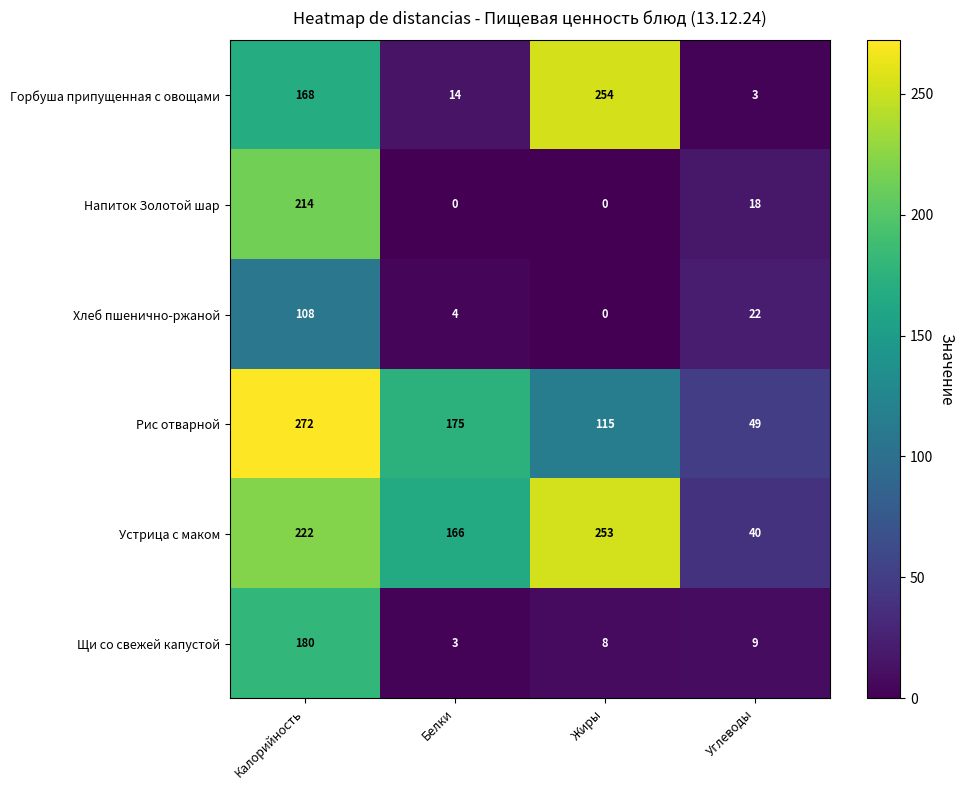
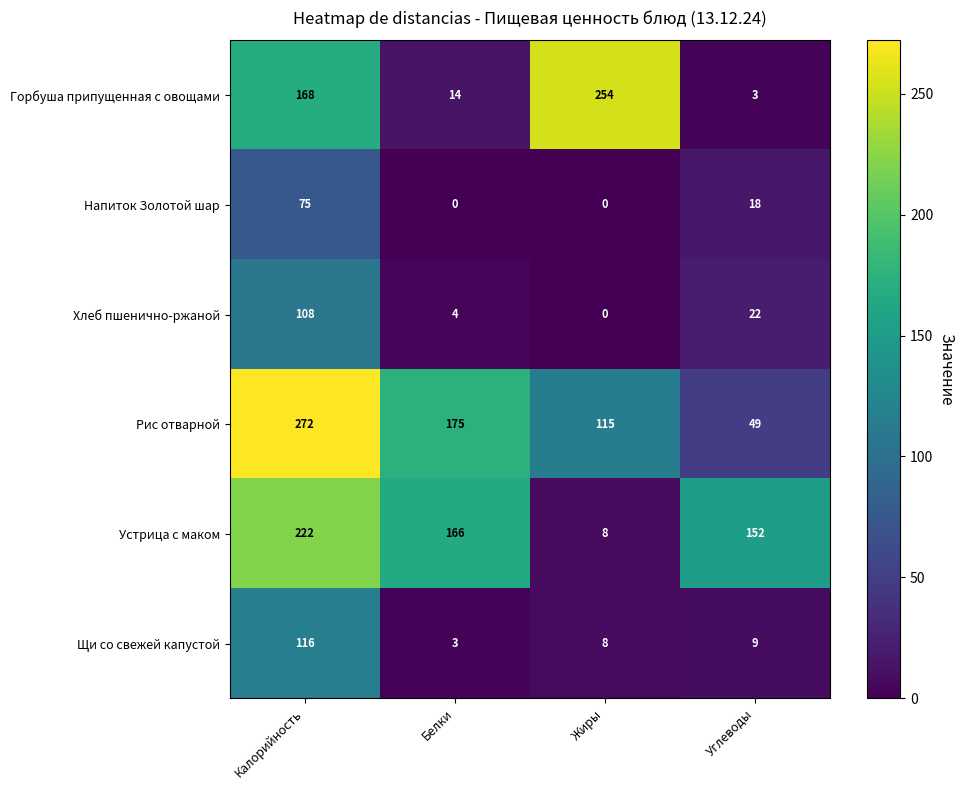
  {
    "Горбуша припущенная с овощами": {
      "Калорийность": 168,
      "Белки": 14,
      "Жиры": 254,
      "Углеводы": 3
    },
    "Напиток Золотой шар": {
-     "Калорийность": 214,
+     "Калорийность": 75,
      "Белки": 0,
      "Жиры": 0,
      "Углеводы": 18
    },
    "Хлеб пшенично-ржаной": {
      "Калорийность": 108,
      "Белки": 4,
      "Жиры": 0,
      "Углеводы": 22
    },
    "Рис отварной": {
      "Калорийность": 272,
      "Белки": 175,
      "Жиры": 115,
      "Углеводы": 49
    },
    "Устрица с маком": {
      "Калорийность": 222,
      "Белки": 166,
-     "Жиры": 253,
-     "Углеводы": 40
+     "Жиры": 8,
+     "Углеводы": 152
    },
    "Щи со свежей капустой": {
-     "Калорийность": 180,
+     "Калорийность": 116,
      "Белки": 3,
      "Жиры": 8,
      "Углеводы": 9
    }
  }
